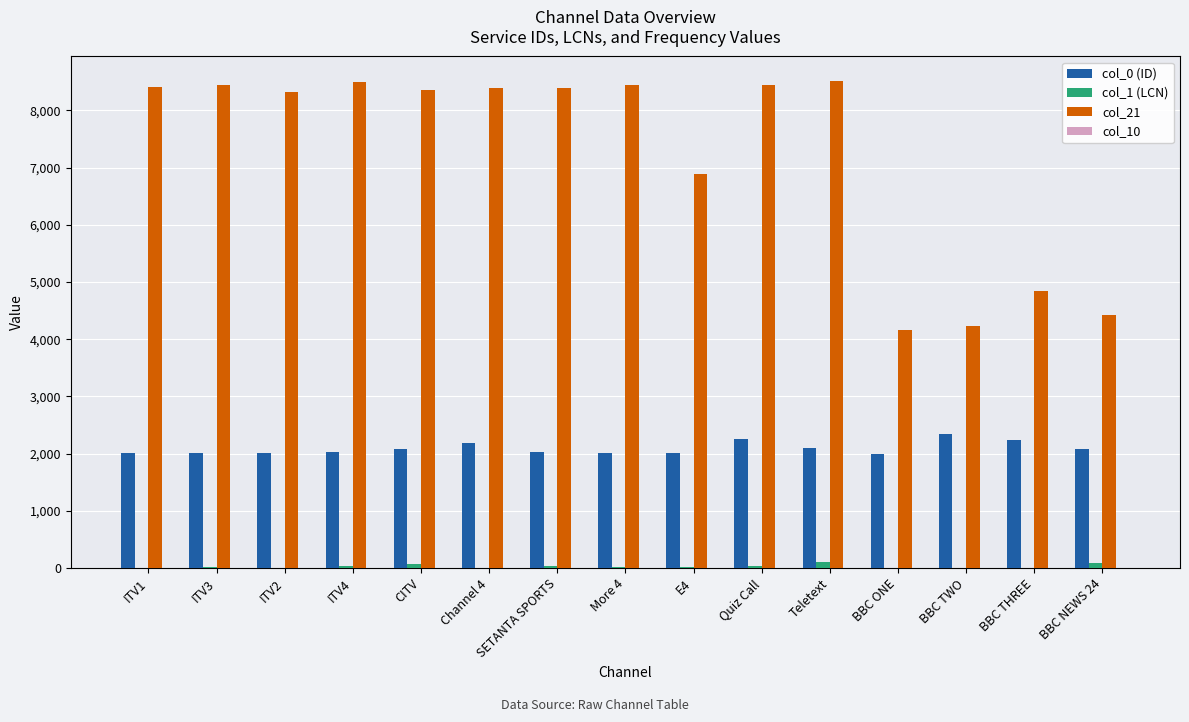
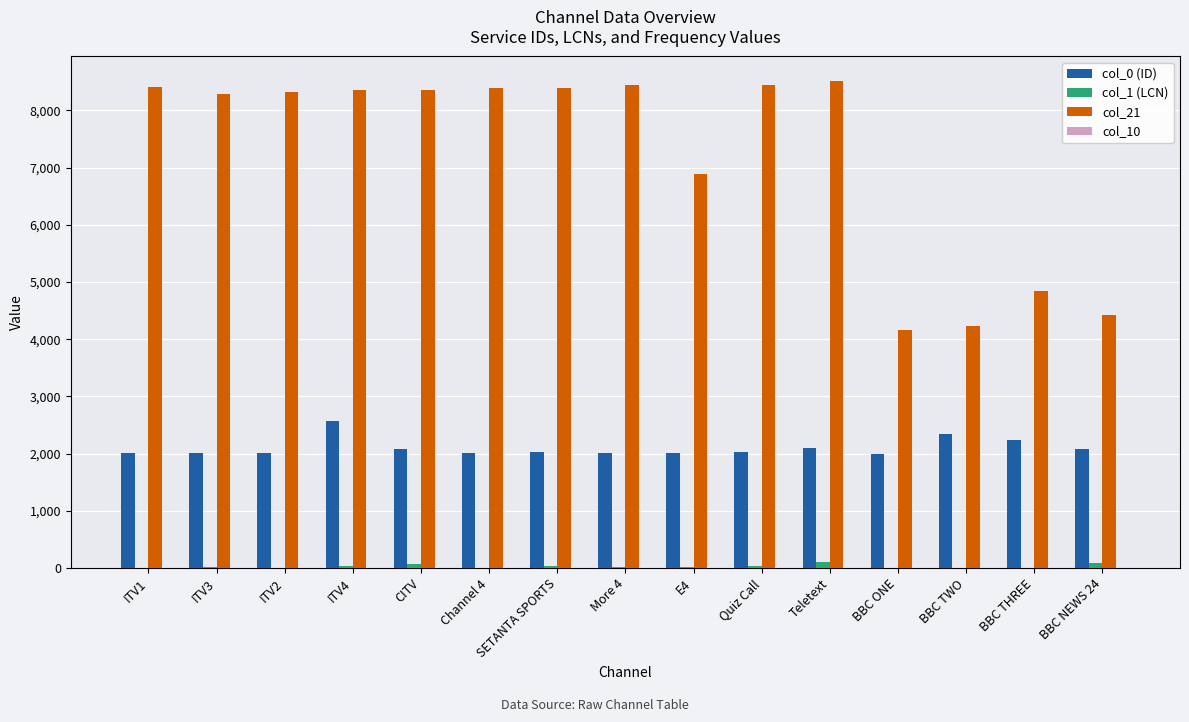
  {
    "col_0 (ID)": {
      "ITV1": "2,000",
      "ITV3": "2,000",
      "ITV2": "2,000",
-     "ITV4": "2,000",
+     "ITV4": "2,600",
      "CITV": "2,100",
-     "Channel 4": "2,200",
+     "Channel 4": "2,000",
      "SETANTA SPORTS": "2,000",
      "More 4": "2,000",
      "E4": "2,000",
-     "Quiz Call": "2,300",
+     "Quiz Call": "2,000",
      "Teletext": "2,100",
      "BBC ONE": "2,000",
      "BBC TWO": "2,300",
      "BBC THREE": "2,200",
      "BBC NEWS 24": "2,100"
    },
    "col_1 (LCN)": {
      "CITV": "100",
      "Teletext": "100",
      "BBC NEWS 24": "100"
    },
    "col_21": {
      "ITV1": "8,400",
-     "ITV3": "8,400",
+     "ITV3": "8,300",
      "ITV2": "8,300",
-     "ITV4": "8,500",
+     "ITV4": "8,400",
      "CITV": "8,400",
      "Channel 4": "8,400",
      "SETANTA SPORTS": "8,400",
      "More 4": "8,400",
      "E4": "6,900",
      "Quiz Call": "8,500",
      "Teletext": "8,500",
      "BBC ONE": "4,200",
      "BBC TWO": "4,200",
      "BBC THREE": "4,800",
      "BBC NEWS 24": "4,400"
    },
    "col_10": {
      "ITV1": "0",
      "ITV3": "0",
      "ITV2": "0",
      "ITV4": "0",
      "CITV": "0",
      "Channel 4": "0",
      "SETANTA SPORTS": "0",
      "More 4": "0",
      "E4": "0",
      "Quiz Call": "0",
      "Teletext": "0",
      "BBC ONE": "0",
      "BBC TWO": "0",
      "BBC THREE": "0",
      "BBC NEWS 24": "0"
    }
  }
